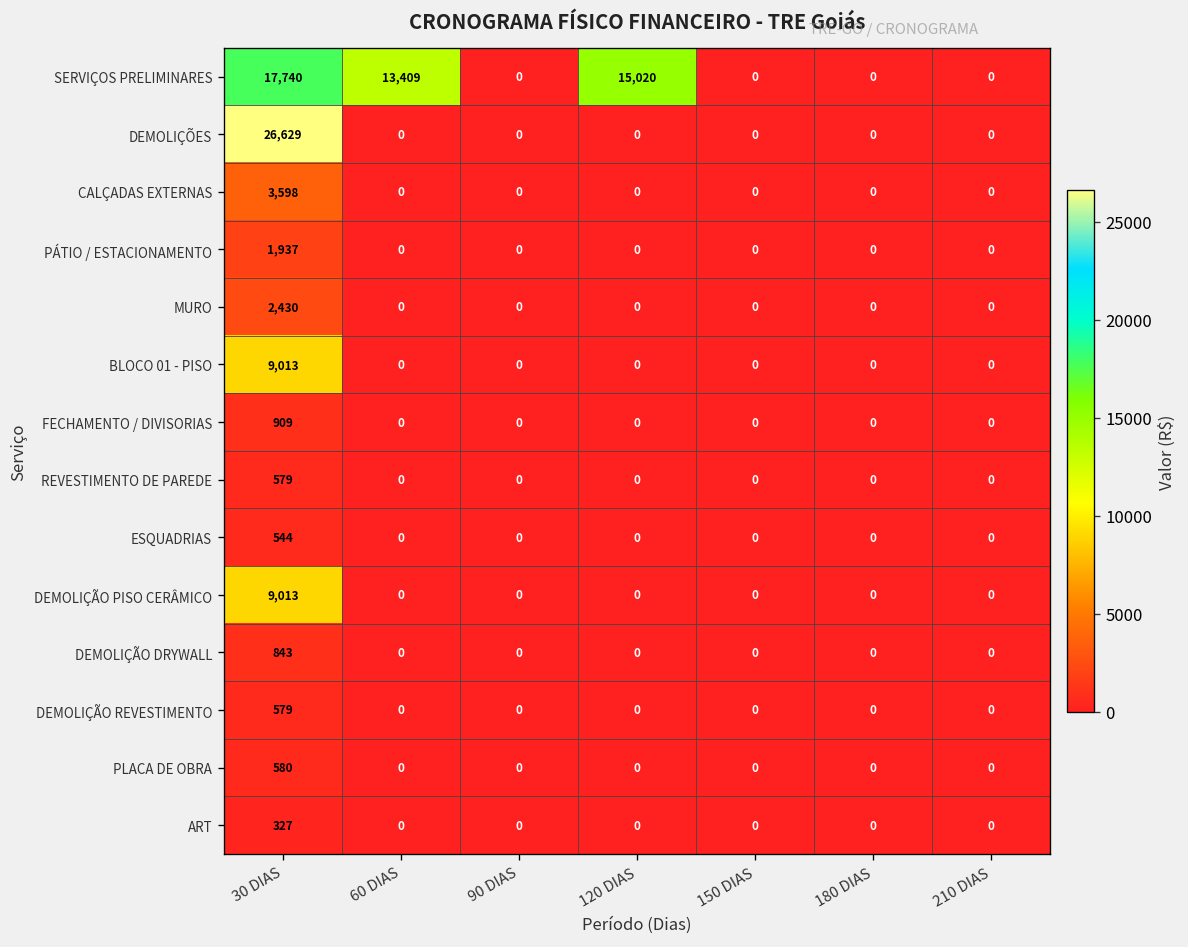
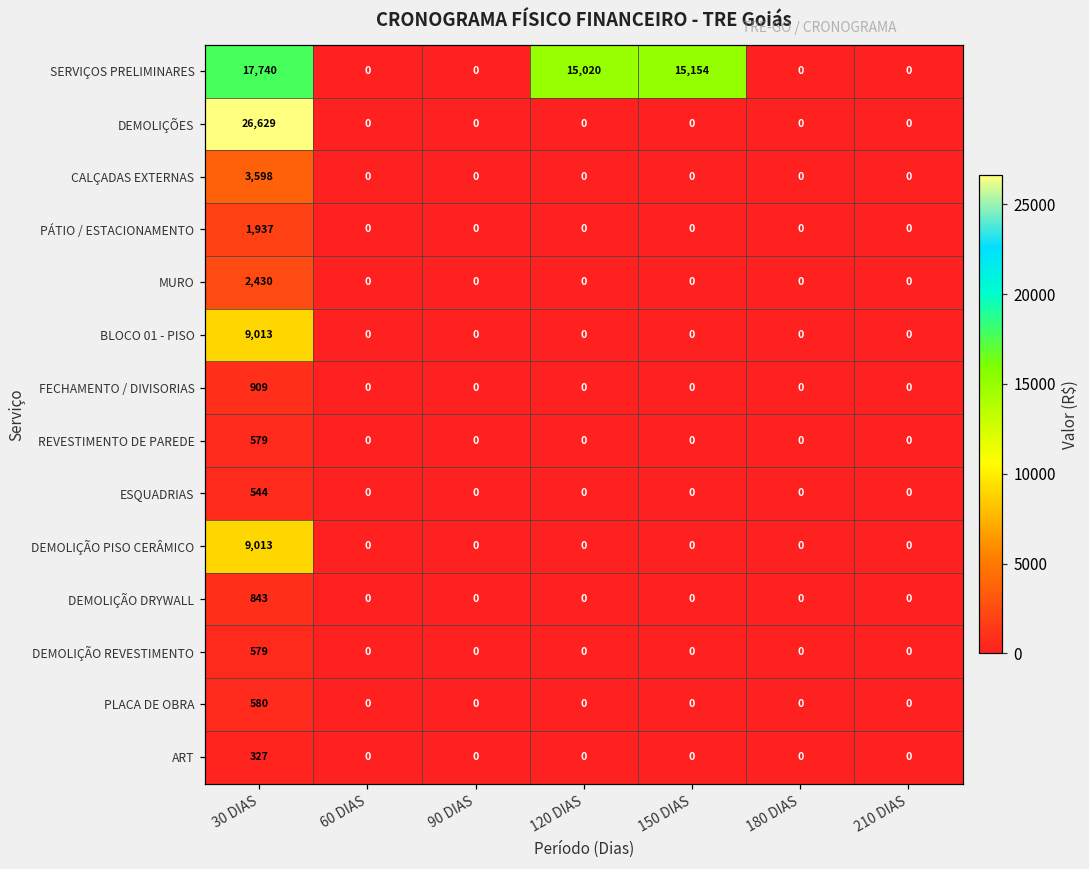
  {
    "SERVIÇOS PRELIMINARES": {
      "30 DIAS": "17,740",
-     "60 DIAS": "13,409",
+     "60 DIAS": "0",
      "90 DIAS": "0",
      "120 DIAS": "15,020",
-     "150 DIAS": "0",
+     "150 DIAS": "15,154",
      "180 DIAS": "0",
      "210 DIAS": "0"
    },
    "DEMOLIÇÕES": {
      "30 DIAS": "26,629",
      "60 DIAS": "0",
      "90 DIAS": "0",
      "120 DIAS": "0",
      "150 DIAS": "0",
      "180 DIAS": "0",
      "210 DIAS": "0"
    },
    "CALÇADAS EXTERNAS": {
      "30 DIAS": "3,598",
      "60 DIAS": "0",
      "90 DIAS": "0",
      "120 DIAS": "0",
      "150 DIAS": "0",
      "180 DIAS": "0",
      "210 DIAS": "0"
    },
    "PÁTIO / ESTACIONAMENTO": {
      "30 DIAS": "1,937",
      "60 DIAS": "0",
      "90 DIAS": "0",
      "120 DIAS": "0",
      "150 DIAS": "0",
      "180 DIAS": "0",
      "210 DIAS": "0"
    },
    "MURO": {
      "30 DIAS": "2,430",
      "60 DIAS": "0",
      "90 DIAS": "0",
      "120 DIAS": "0",
      "150 DIAS": "0",
      "180 DIAS": "0",
      "210 DIAS": "0"
    },
    "BLOCO 01 - PISO": {
      "30 DIAS": "9,013",
      "60 DIAS": "0",
      "90 DIAS": "0",
      "120 DIAS": "0",
      "150 DIAS": "0",
      "180 DIAS": "0",
      "210 DIAS": "0"
    },
    "FECHAMENTO / DIVISORIAS": {
      "30 DIAS": "909",
      "60 DIAS": "0",
      "90 DIAS": "0",
      "120 DIAS": "0",
      "150 DIAS": "0",
      "180 DIAS": "0",
      "210 DIAS": "0"
    },
    "REVESTIMENTO DE PAREDE": {
      "30 DIAS": "579",
      "60 DIAS": "0",
      "90 DIAS": "0",
      "120 DIAS": "0",
      "150 DIAS": "0",
      "180 DIAS": "0",
      "210 DIAS": "0"
    },
    "ESQUADRIAS": {
      "30 DIAS": "544",
      "60 DIAS": "0",
      "90 DIAS": "0",
      "120 DIAS": "0",
      "150 DIAS": "0",
      "180 DIAS": "0",
      "210 DIAS": "0"
    },
    "DEMOLIÇÃO PISO CERÂMICO": {
      "30 DIAS": "9,013",
      "60 DIAS": "0",
      "90 DIAS": "0",
      "120 DIAS": "0",
      "150 DIAS": "0",
      "180 DIAS": "0",
      "210 DIAS": "0"
    },
    "DEMOLIÇÃO DRYWALL": {
      "30 DIAS": "843",
      "60 DIAS": "0",
      "90 DIAS": "0",
      "120 DIAS": "0",
      "150 DIAS": "0",
      "180 DIAS": "0",
      "210 DIAS": "0"
    },
    "DEMOLIÇÃO REVESTIMENTO": {
      "30 DIAS": "579",
      "60 DIAS": "0",
      "90 DIAS": "0",
      "120 DIAS": "0",
      "150 DIAS": "0",
      "180 DIAS": "0",
      "210 DIAS": "0"
    },
    "PLACA DE OBRA": {
      "30 DIAS": "580",
      "60 DIAS": "0",
      "90 DIAS": "0",
      "120 DIAS": "0",
      "150 DIAS": "0",
      "180 DIAS": "0",
      "210 DIAS": "0"
    },
    "ART": {
      "30 DIAS": "327",
      "60 DIAS": "0",
      "90 DIAS": "0",
      "120 DIAS": "0",
      "150 DIAS": "0",
      "180 DIAS": "0",
      "210 DIAS": "0"
    }
  }
